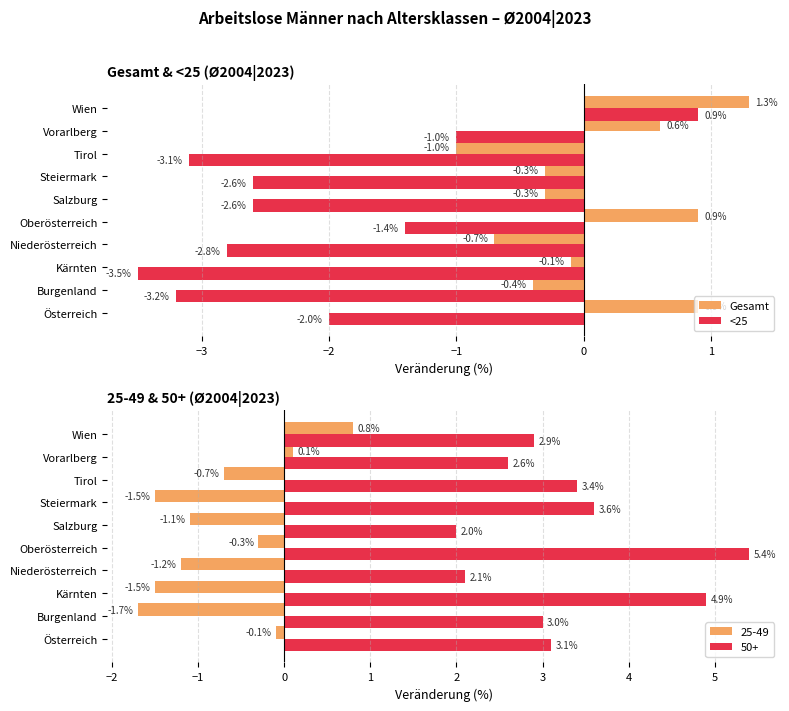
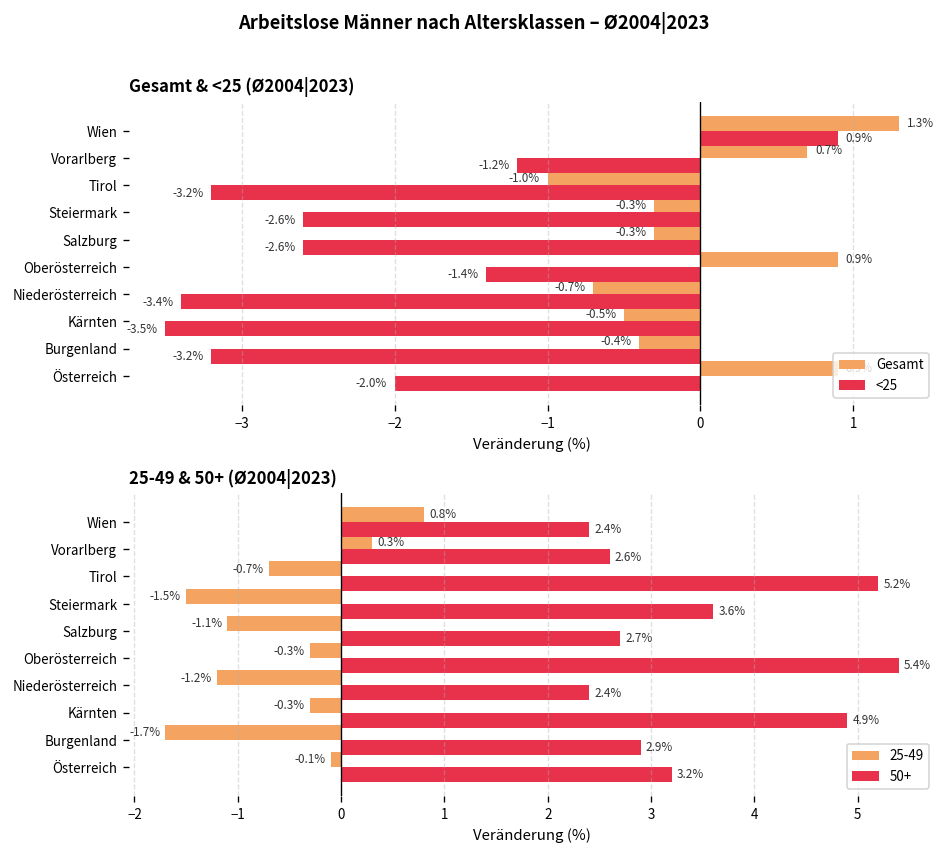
  {
    "Gesamt & <25 (Ø2004|2023)": {
      "Gesamt": {
        "Wien": "1.3%",
-       "Vorarlberg": "0.6%",
+       "Vorarlberg": "0.7%",
        "Tirol": "-1.0%",
        "Steiermark": "-0.3%",
        "Salzburg": "-0.3%",
        "Oberösterreich": "0.9%",
        "Niederösterreich": "-0.7%",
-       "Kärnten": "-0.1%",
+       "Kärnten": "-0.5%",
        "Burgenland": "-0.4%"
      },
      "<25": {
        "Wien": "0.9%",
-       "Vorarlberg": "-1.0%",
-       "Tirol": "-3.1%",
+       "Vorarlberg": "-1.2%",
+       "Tirol": "-3.2%",
        "Steiermark": "-2.6%",
        "Salzburg": "-2.6%",
        "Oberösterreich": "-1.4%",
-       "Niederösterreich": "-2.8%",
+       "Niederösterreich": "-3.4%",
        "Kärnten": "-3.5%",
        "Burgenland": "-3.2%",
        "Österreich": "-2.0%"
      }
    },
    "25-49 & 50+ (Ø2004|2023)": {
      "25-49": {
        "Wien": "0.8%",
-       "Vorarlberg": "0.1%",
+       "Vorarlberg": "0.3%",
        "Tirol": "-0.7%",
        "Steiermark": "-1.5%",
        "Salzburg": "-1.1%",
        "Oberösterreich": "-0.3%",
        "Niederösterreich": "-1.2%",
-       "Kärnten": "-1.5%",
+       "Kärnten": "-0.3%",
        "Burgenland": "-1.7%",
        "Österreich": "-0.1%"
      },
      "50+": {
-       "Wien": "2.9%",
+       "Wien": "2.4%",
        "Vorarlberg": "2.6%",
-       "Tirol": "3.4%",
+       "Tirol": "5.2%",
        "Steiermark": "3.6%",
-       "Salzburg": "2.0%",
+       "Salzburg": "2.7%",
        "Oberösterreich": "5.4%",
-       "Niederösterreich": "2.1%",
+       "Niederösterreich": "2.4%",
        "Kärnten": "4.9%",
-       "Burgenland": "3.0%",
-       "Österreich": "3.1%"
+       "Burgenland": "2.9%",
+       "Österreich": "3.2%"
      }
    }
  }
